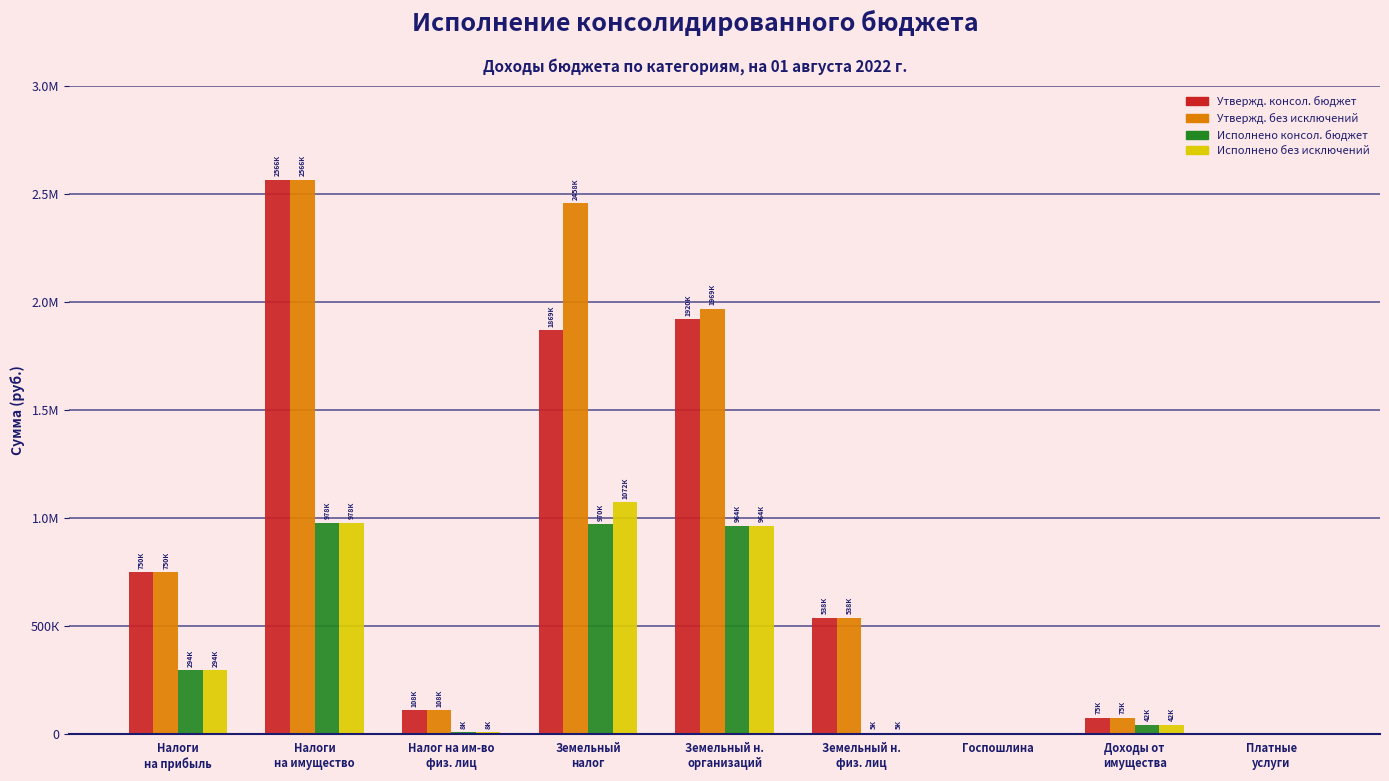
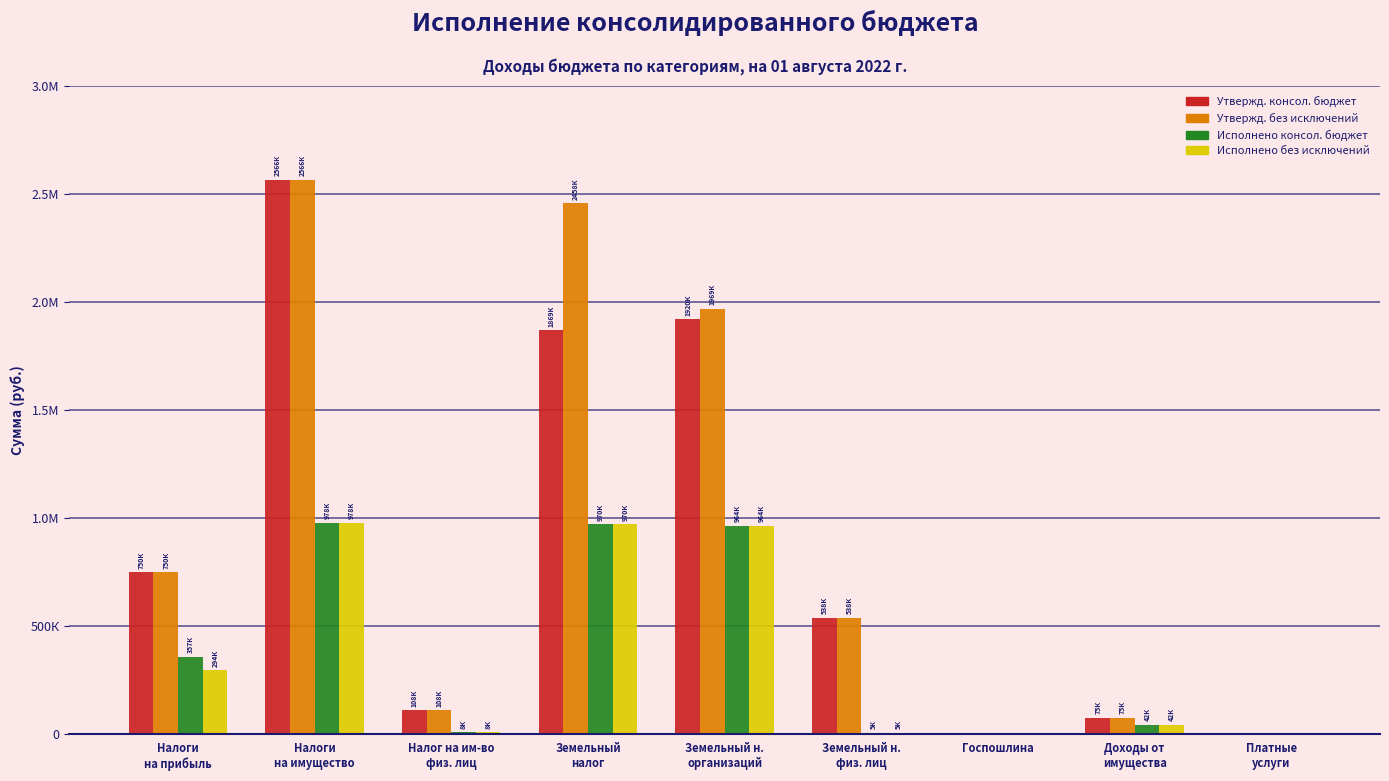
  {
    "Исполнено консол. бюджет": {
-     "Налоги на прибыль": "294К"
+     "Налоги на прибыль": "357К"
    },
    "Исполнено без исключений": {
-     "Земельный налог": "1072К"
+     "Земельный налог": "970К"
    }
  }
